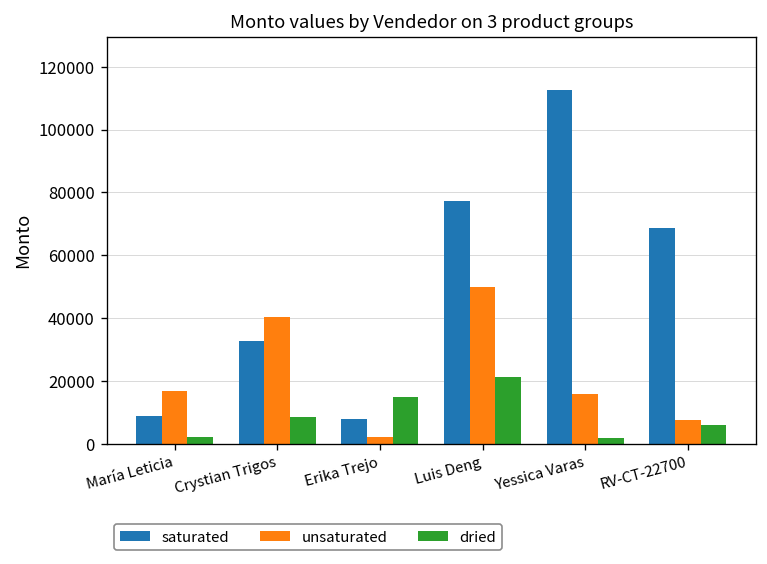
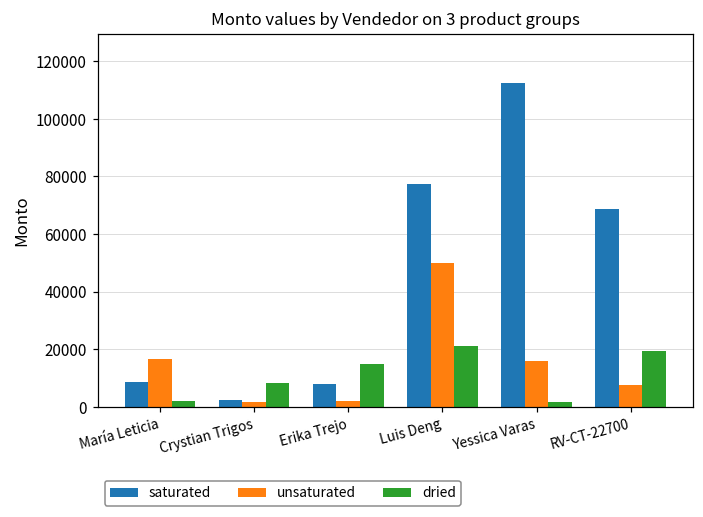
  {
    "saturated": {
      "María Leticia": 9000,
-     "Crystian Trigos": 33000,
+     "Crystian Trigos": 3000,
      "Erika Trejo": 8000,
      "Luis Deng": 77000,
      "Yessica Varas": 113000,
      "RV-CT-22700": 69000
    },
    "unsaturated": {
      "María Leticia": 17000,
-     "Crystian Trigos": 40000,
+     "Crystian Trigos": 2000,
      "Erika Trejo": 2000,
      "Luis Deng": 50000,
      "Yessica Varas": 16000,
      "RV-CT-22700": 8000
    },
    "dried": {
      "María Leticia": 2000,
      "Crystian Trigos": 8000,
      "Erika Trejo": 15000,
      "Luis Deng": 21000,
      "Yessica Varas": 2000,
-     "RV-CT-22700": 6000
+     "RV-CT-22700": 19000
    }
  }
